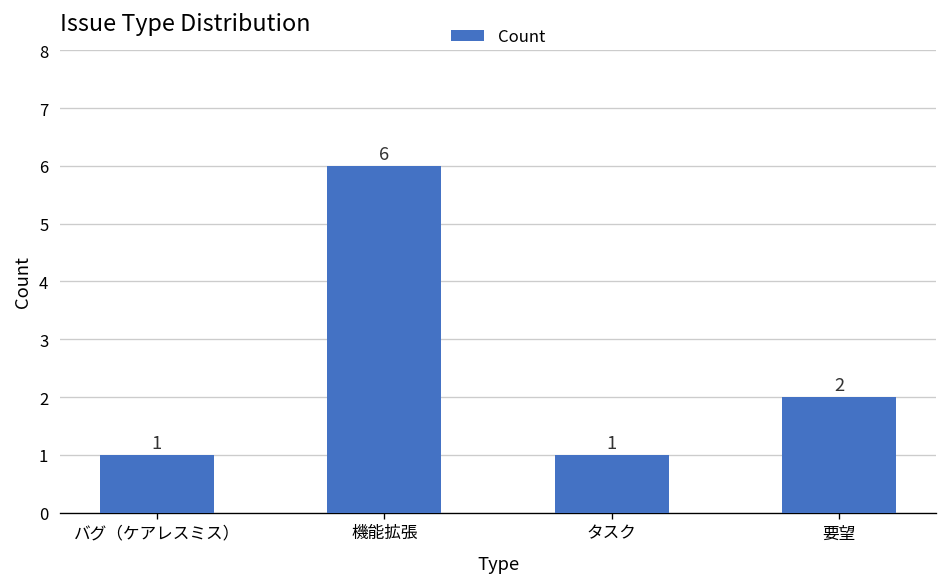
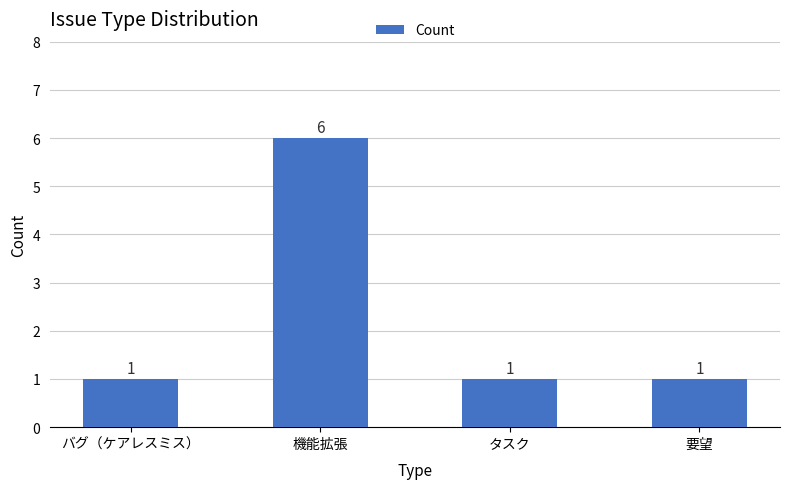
  {
    "バグ（ケアレスミス）": 1,
    "機能拡張": 6,
    "タスク": 1,
-   "要望": 2
+   "要望": 1
  }
